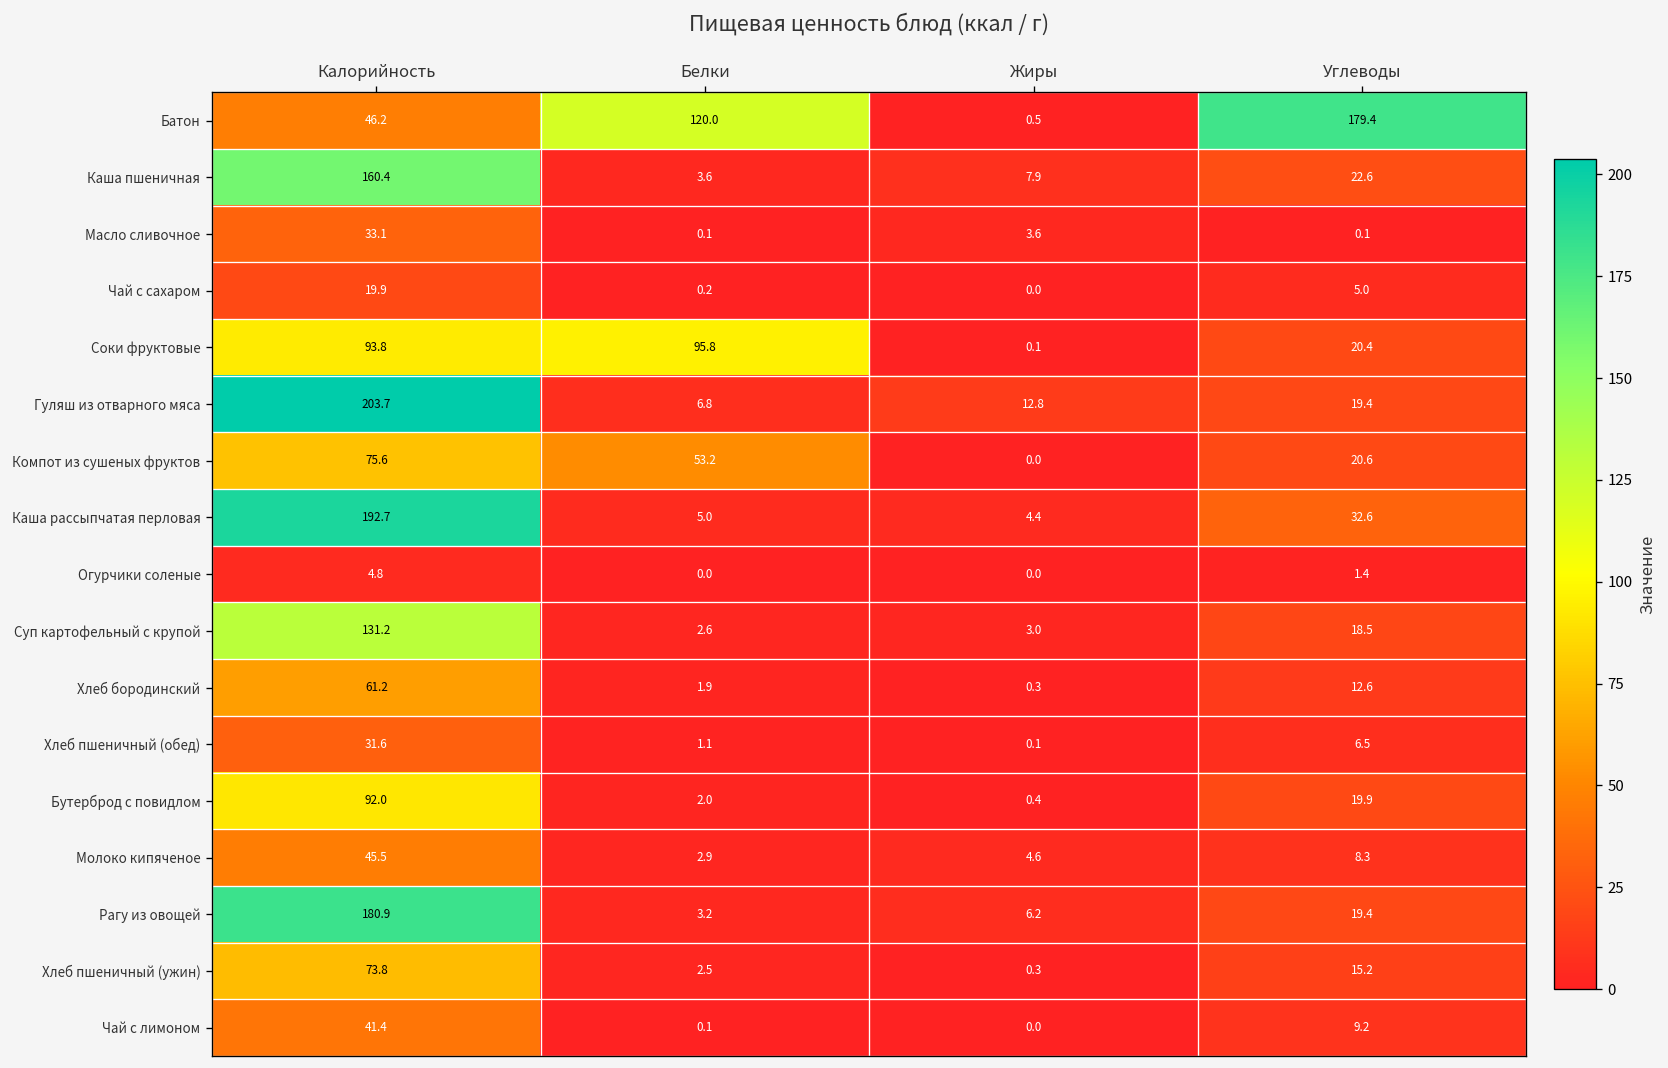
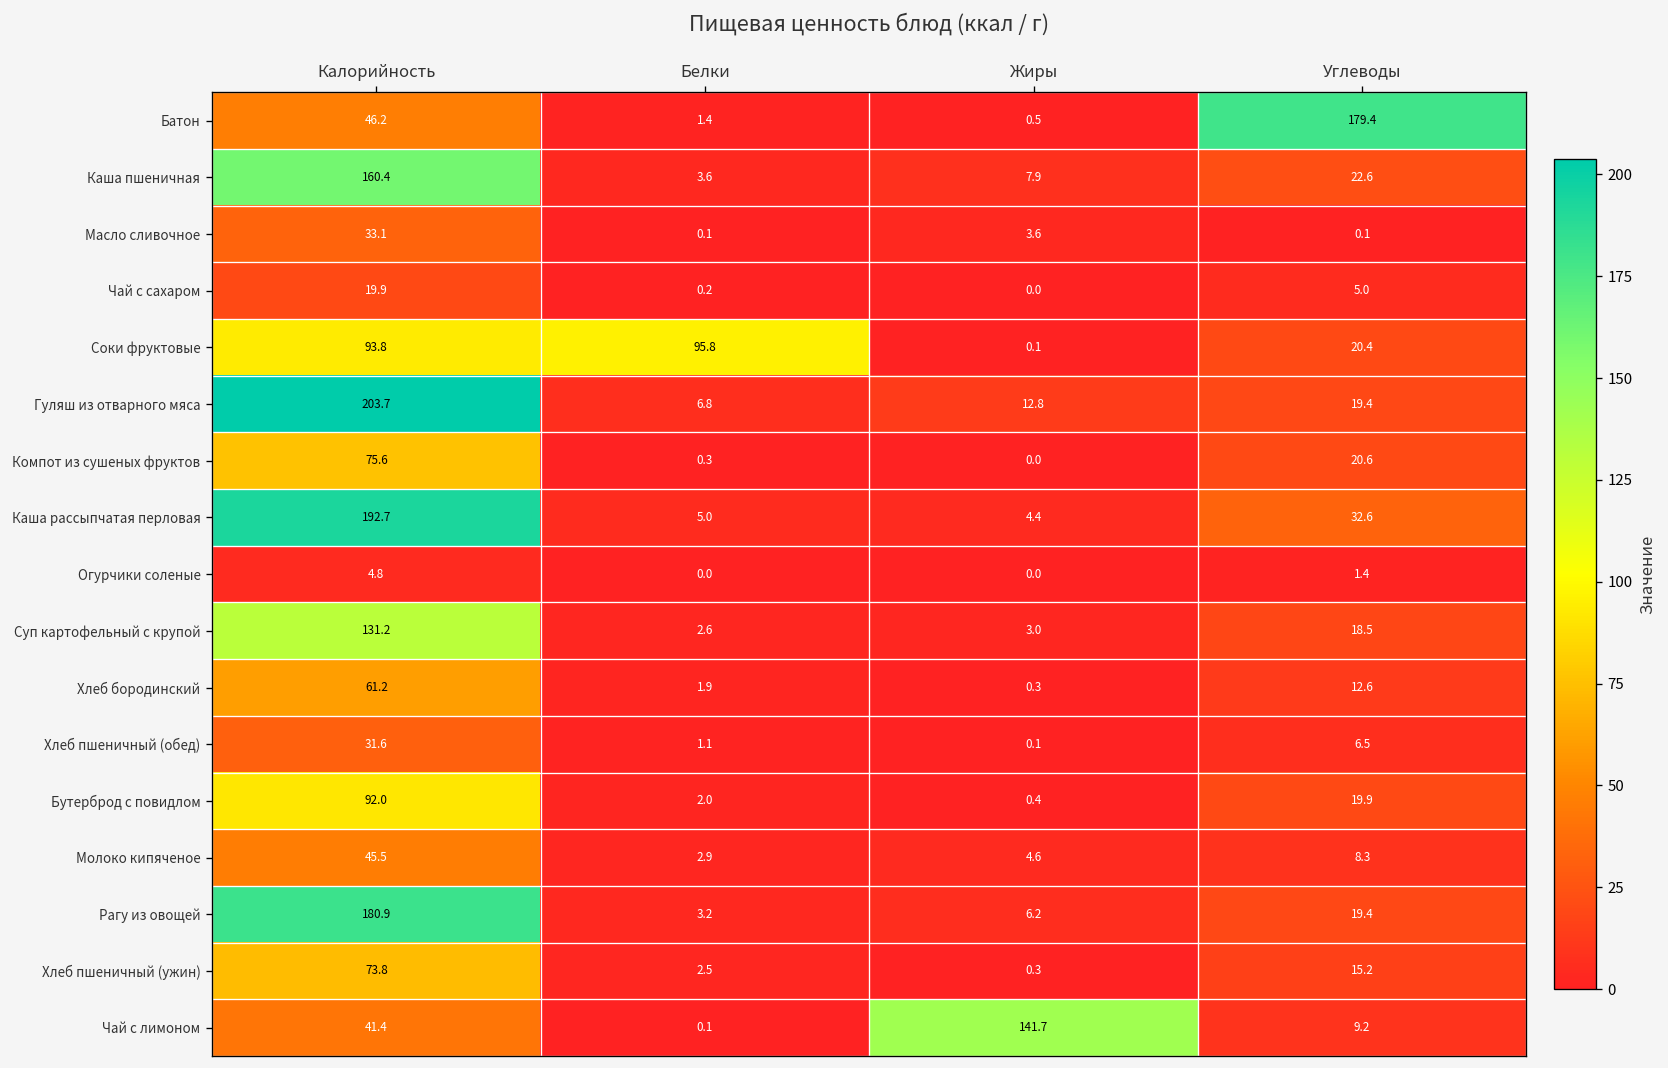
  {
    "Батон": {
      "Калорийность": 46.2,
-     "Белки": 120.0,
+     "Белки": 1.4,
      "Жиры": 0.5,
      "Углеводы": 179.4
    },
    "Каша пшеничная": {
      "Калорийность": 160.4,
      "Белки": 3.6,
      "Жиры": 7.9,
      "Углеводы": 22.6
    },
    "Масло сливочное": {
      "Калорийность": 33.1,
      "Белки": 0.1,
      "Жиры": 3.6,
      "Углеводы": 0.1
    },
    "Чай с сахаром": {
      "Калорийность": 19.9,
      "Белки": 0.2,
      "Жиры": 0.0,
      "Углеводы": 5.0
    },
    "Соки фруктовые": {
      "Калорийность": 93.8,
      "Белки": 95.8,
      "Жиры": 0.1,
      "Углеводы": 20.4
    },
    "Гуляш из отварного мяса": {
      "Калорийность": 203.7,
      "Белки": 6.8,
      "Жиры": 12.8,
      "Углеводы": 19.4
    },
    "Компот из сушеных фруктов": {
      "Калорийность": 75.6,
-     "Белки": 53.2,
+     "Белки": 0.3,
      "Жиры": 0.0,
      "Углеводы": 20.6
    },
    "Каша рассыпчатая перловая": {
      "Калорийность": 192.7,
      "Белки": 5.0,
      "Жиры": 4.4,
      "Углеводы": 32.6
    },
    "Огурчики соленые": {
      "Калорийность": 4.8,
      "Белки": 0.0,
      "Жиры": 0.0,
      "Углеводы": 1.4
    },
    "Суп картофельный с крупой": {
      "Калорийность": 131.2,
      "Белки": 2.6,
      "Жиры": 3.0,
      "Углеводы": 18.5
    },
    "Хлеб бородинский": {
      "Калорийность": 61.2,
      "Белки": 1.9,
      "Жиры": 0.3,
      "Углеводы": 12.6
    },
    "Хлеб пшеничный (обед)": {
      "Калорийность": 31.6,
      "Белки": 1.1,
      "Жиры": 0.1,
      "Углеводы": 6.5
    },
    "Бутерброд с повидлом": {
      "Калорийность": 92.0,
      "Белки": 2.0,
      "Жиры": 0.4,
      "Углеводы": 19.9
    },
    "Молоко кипяченое": {
      "Калорийность": 45.5,
      "Белки": 2.9,
      "Жиры": 4.6,
      "Углеводы": 8.3
    },
    "Рагу из овощей": {
      "Калорийность": 180.9,
      "Белки": 3.2,
      "Жиры": 6.2,
      "Углеводы": 19.4
    },
    "Хлеб пшеничный (ужин)": {
      "Калорийность": 73.8,
      "Белки": 2.5,
      "Жиры": 0.3,
      "Углеводы": 15.2
    },
    "Чай с лимоном": {
      "Калорийность": 41.4,
      "Белки": 0.1,
-     "Жиры": 0.0,
+     "Жиры": 141.7,
      "Углеводы": 9.2
    }
  }
